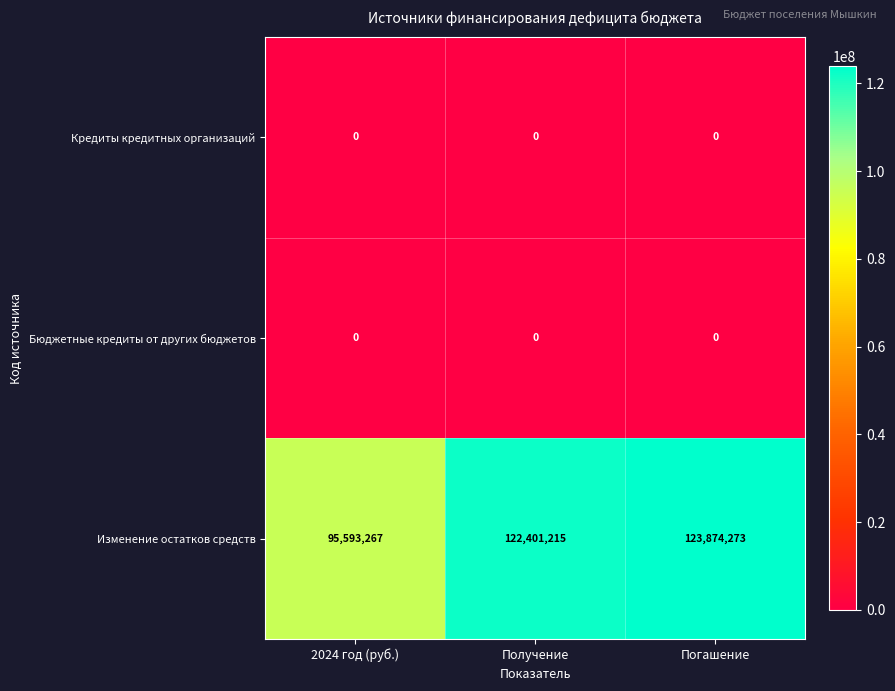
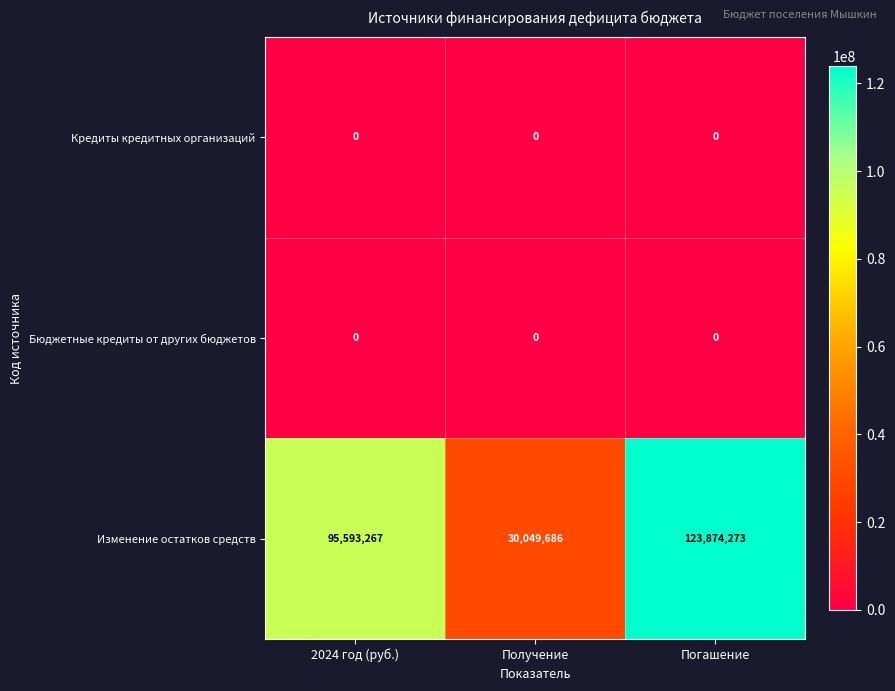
  {
    "Кредиты кредитных организаций": {
      "2024 год (руб.)": "0",
      "Получение": "0",
      "Погашение": "0"
    },
    "Бюджетные кредиты от других бюджетов": {
      "2024 год (руб.)": "0",
      "Получение": "0",
      "Погашение": "0"
    },
    "Изменение остатков средств": {
      "2024 год (руб.)": "95,593,267",
-     "Получение": "122,401,215",
+     "Получение": "30,049,686",
      "Погашение": "123,874,273"
    }
  }
